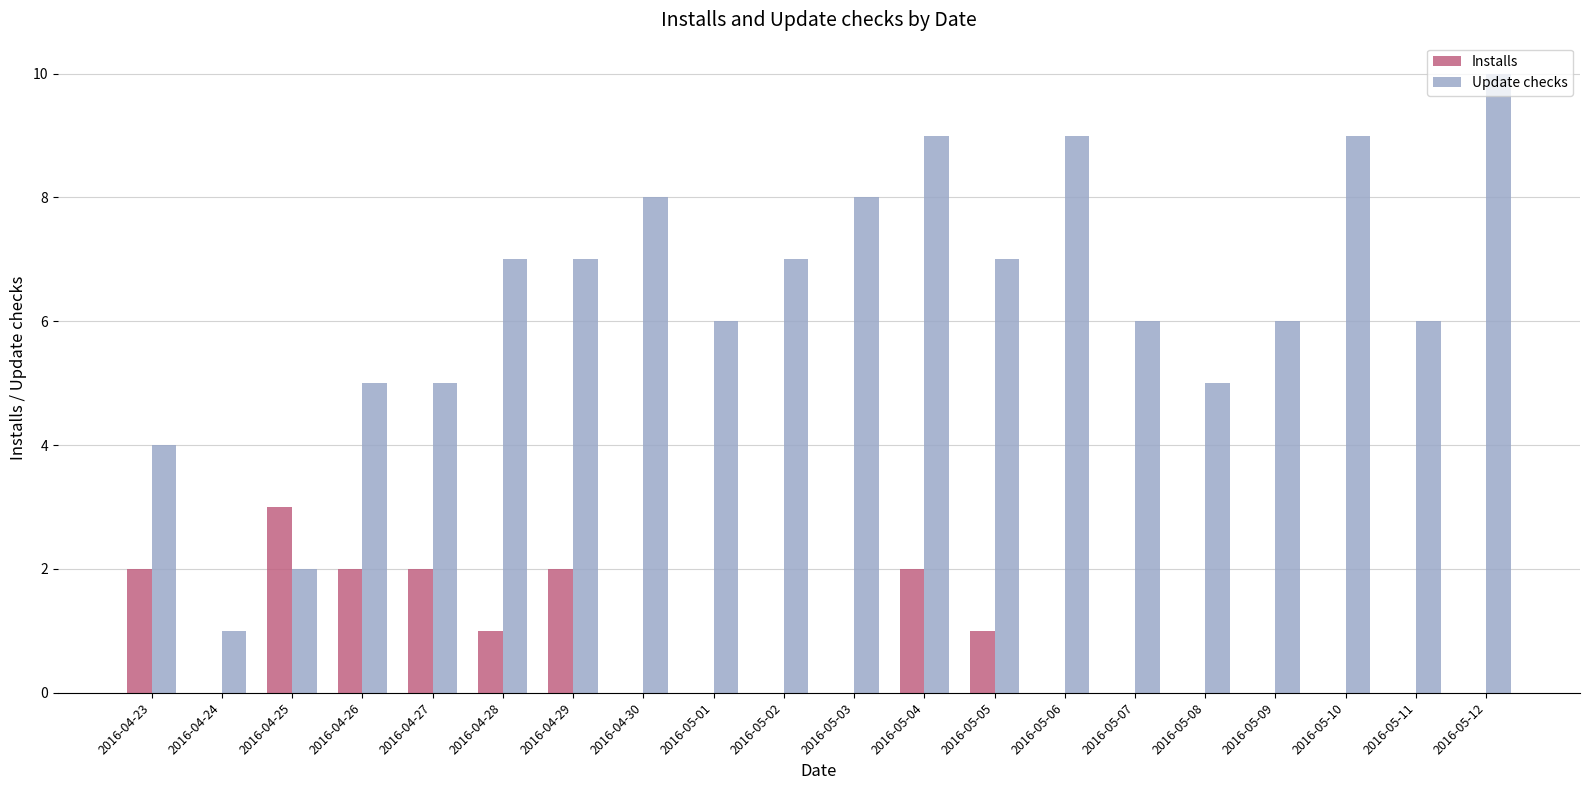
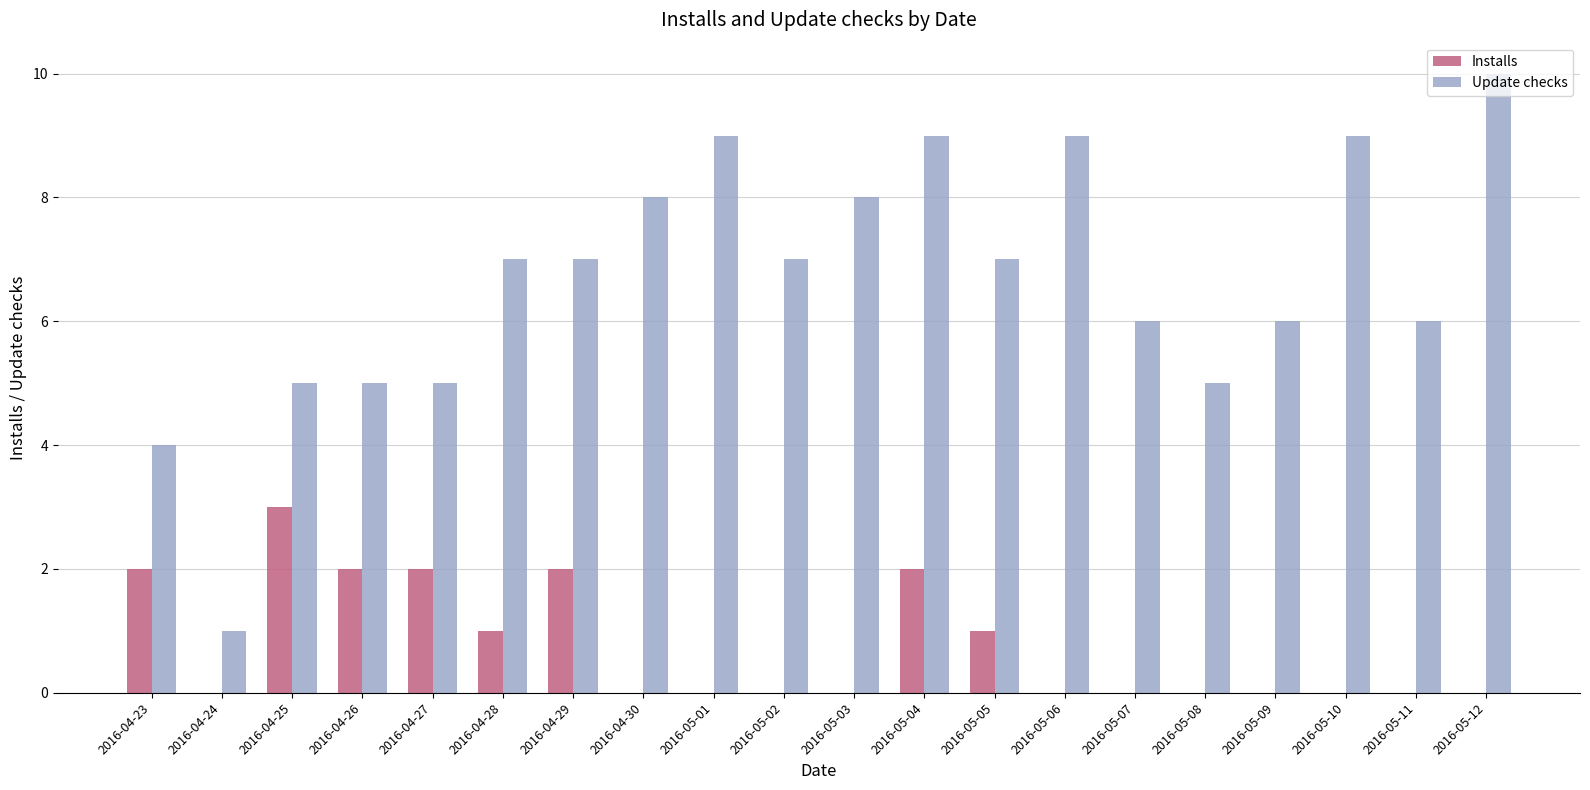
  {
    "Installs": {
      "2016-04-23": 2,
      "2016-04-24": 0,
      "2016-04-25": 3,
      "2016-04-26": 2,
      "2016-04-27": 2,
      "2016-04-28": 1,
      "2016-04-29": 2,
      "2016-04-30": 0,
      "2016-05-01": 0,
      "2016-05-02": 0,
      "2016-05-03": 0,
      "2016-05-04": 2,
      "2016-05-05": 1,
      "2016-05-06": 0,
      "2016-05-07": 0,
      "2016-05-08": 0,
      "2016-05-09": 0,
      "2016-05-10": 0,
      "2016-05-11": 0,
      "2016-05-12": 0
    },
    "Update checks": {
      "2016-04-23": 4,
      "2016-04-24": 1,
-     "2016-04-25": 2,
+     "2016-04-25": 5,
      "2016-04-26": 5,
      "2016-04-27": 5,
      "2016-04-28": 7,
      "2016-04-29": 7,
      "2016-04-30": 8,
-     "2016-05-01": 6,
+     "2016-05-01": 9,
      "2016-05-02": 7,
      "2016-05-03": 8,
      "2016-05-04": 9,
      "2016-05-05": 7,
      "2016-05-06": 9,
      "2016-05-07": 6,
      "2016-05-08": 5,
      "2016-05-09": 6,
      "2016-05-10": 9,
      "2016-05-11": 6
    }
  }
